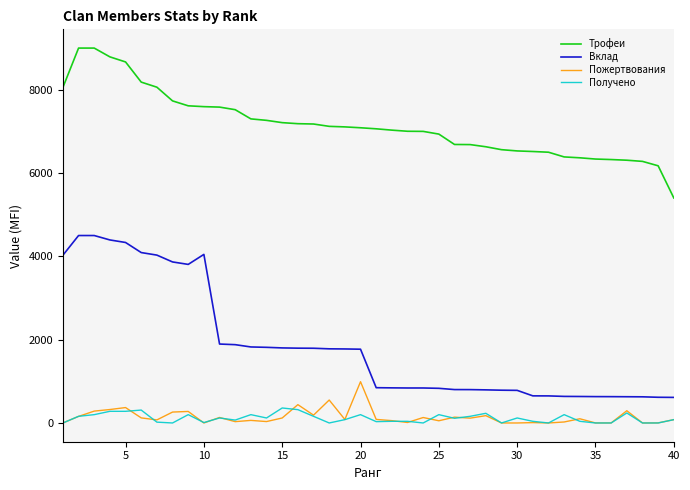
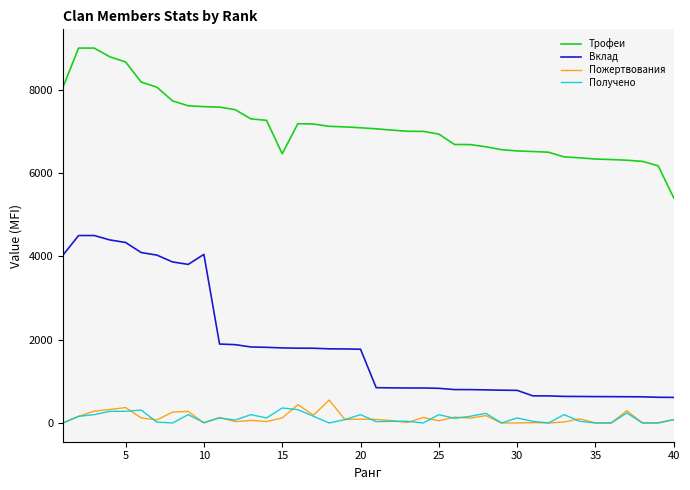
  {
    "Трофеи": {
      "5": 8700,
      "10": 7600,
-     "15": 7200,
+     "15": 6500,
      "20": 7100,
      "25": 6900,
      "30": 6500,
      "35": 6300,
      "40": 5400
    },
    "Вклад": {
      "5": 4300,
      "10": 4000,
      "15": 1800,
      "20": 1800,
      "25": 800,
      "30": 800,
      "35": 600,
      "40": 600
    },
    "Пожертвования": {
      "5": 400,
      "15": 100,
-     "20": 1000,
+     "20": 100,
      "25": 100,
      "30": 0
    },
    "Получено": {
      "5": 300,
      "15": 400,
      "20": 200,
      "25": 200,
      "30": 100
    }
  }
